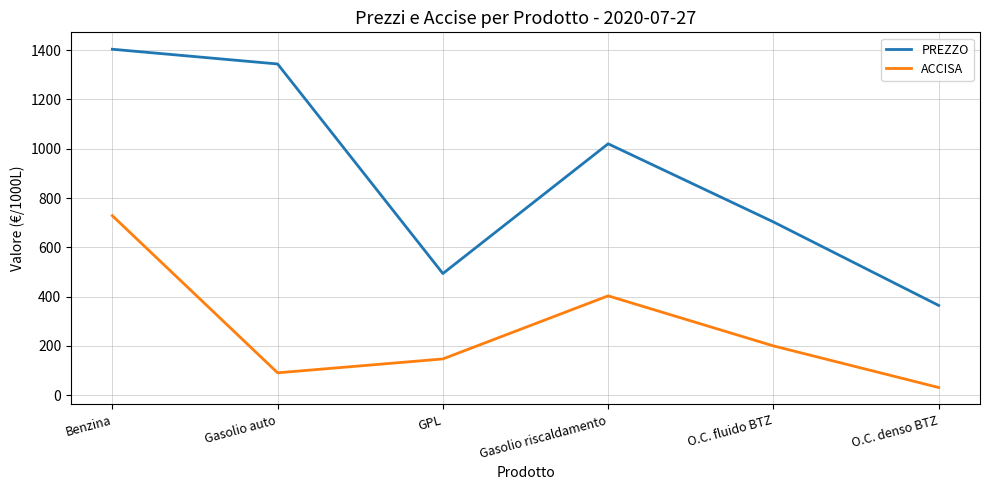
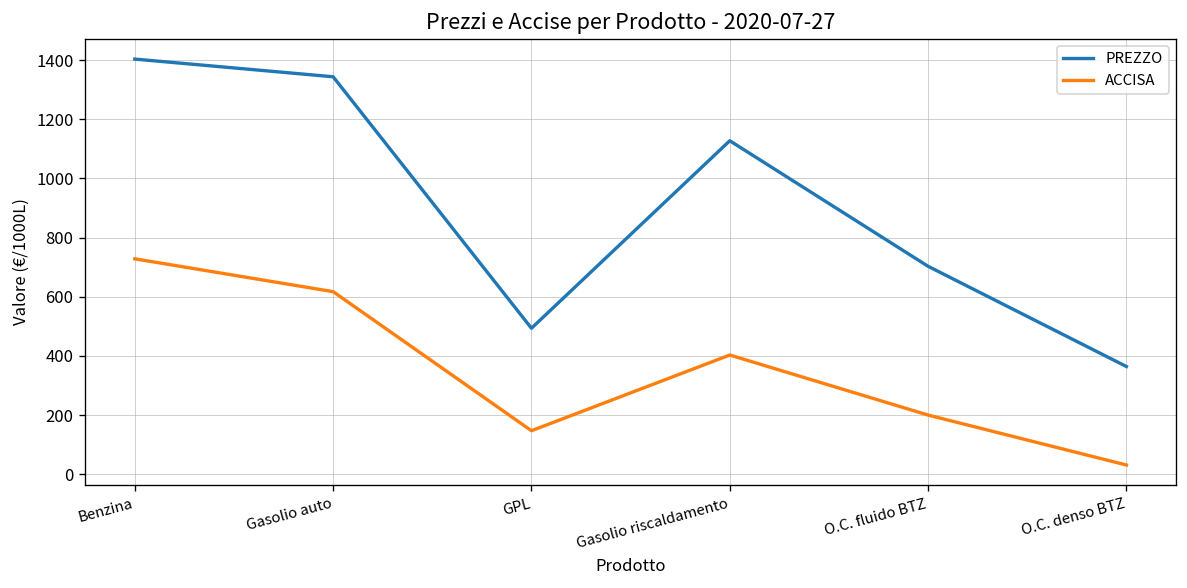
  {
    "PREZZO": {
      "Benzina": 1400,
      "Gasolio auto": 1340,
      "GPL": 490,
-     "Gasolio riscaldamento": 1020,
+     "Gasolio riscaldamento": 1130,
      "O.C. fluido BTZ": 700,
      "O.C. denso BTZ": 360
    },
    "ACCISA": {
      "Benzina": 730,
-     "Gasolio auto": 90,
+     "Gasolio auto": 620,
      "GPL": 150,
      "Gasolio riscaldamento": 400,
      "O.C. fluido BTZ": 200,
      "O.C. denso BTZ": 30
    }
  }
